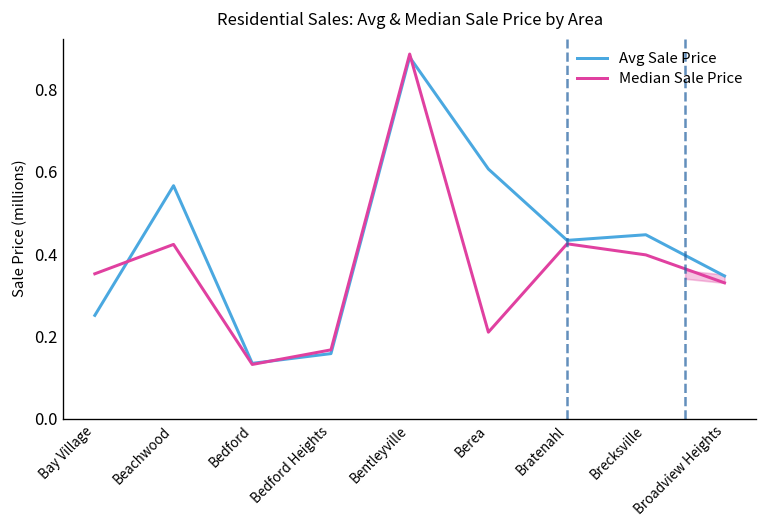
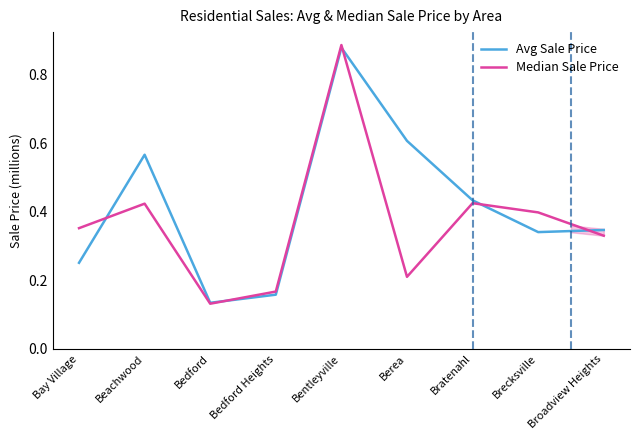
  {
    "Avg Sale Price": {
      "Bay Village": 0.25,
      "Beachwood": 0.57,
      "Bedford Heights": 0.16,
      "Bentleyville": 0.88,
      "Berea": 0.61,
      "Bratenahl": 0.43,
-     "Brecksville": 0.45
+     "Brecksville": 0.34
    }
  }
